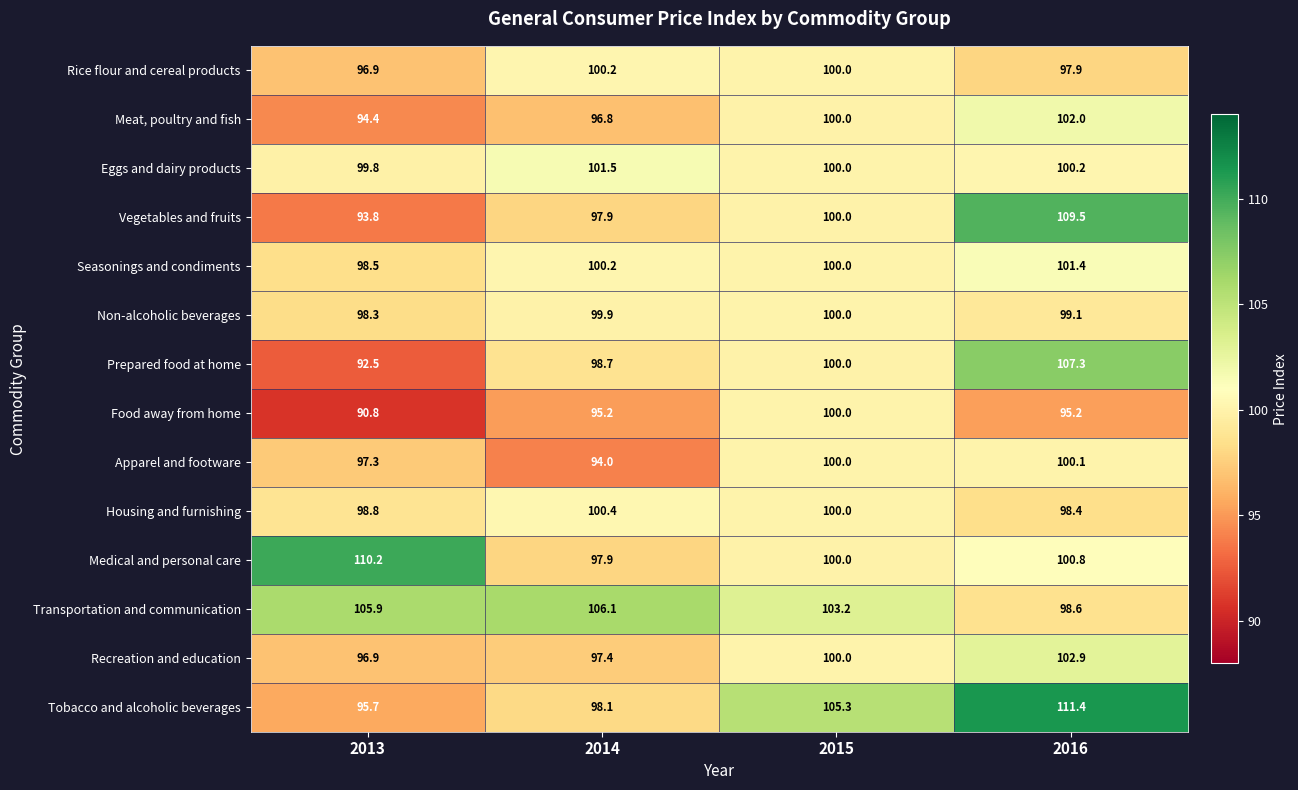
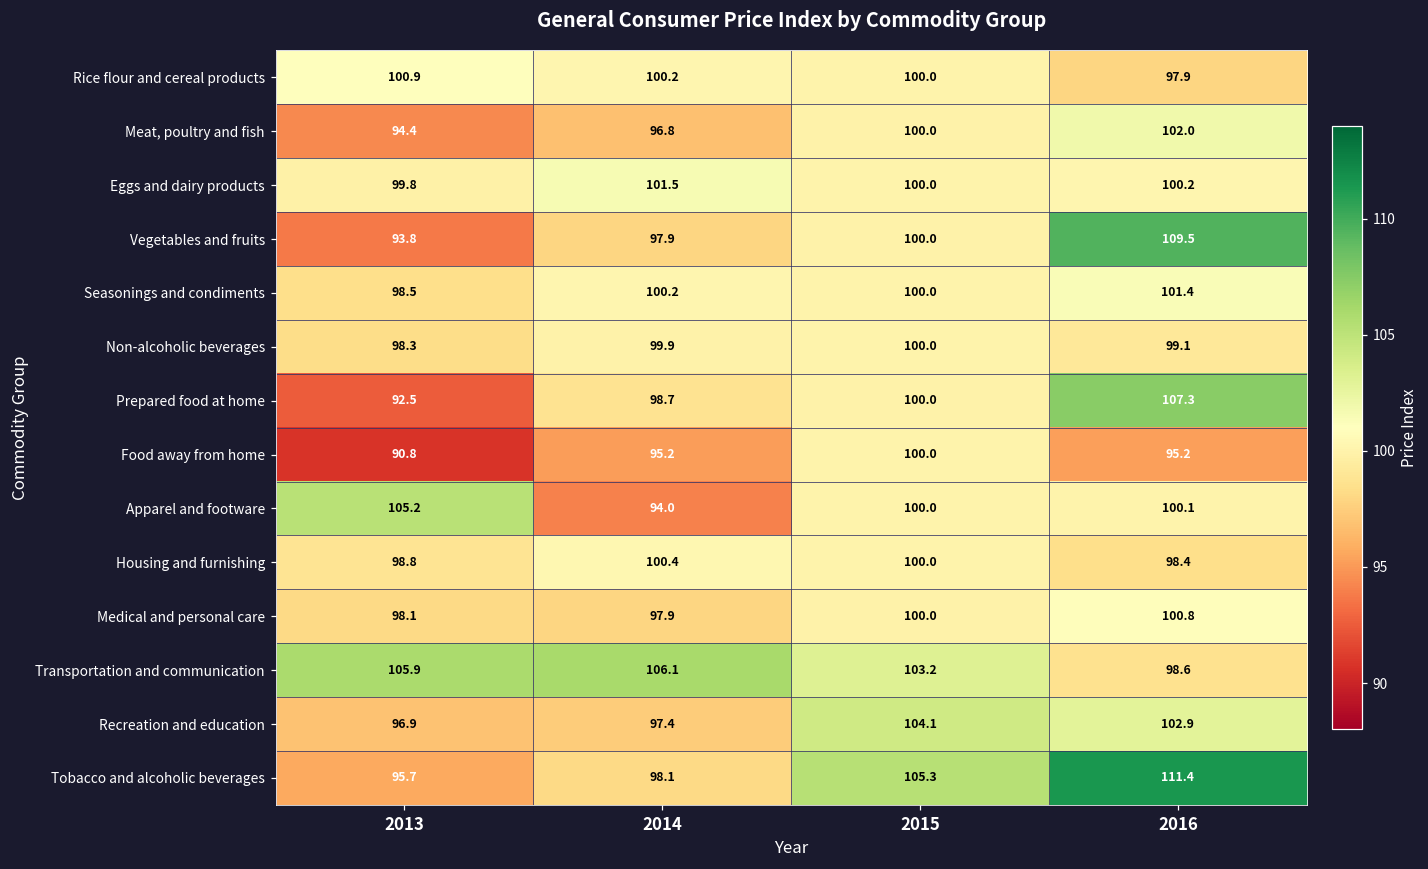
  {
    "Rice flour and cereal products": {
-     "2013": 96.9,
+     "2013": 100.9,
      "2014": 100.2,
      "2015": 100.0,
      "2016": 97.9
    },
    "Meat, poultry and fish": {
      "2013": 94.4,
      "2014": 96.8,
      "2015": 100.0,
      "2016": 102.0
    },
    "Eggs and dairy products": {
      "2013": 99.8,
      "2014": 101.5,
      "2015": 100.0,
      "2016": 100.2
    },
    "Vegetables and fruits": {
      "2013": 93.8,
      "2014": 97.9,
      "2015": 100.0,
      "2016": 109.5
    },
    "Seasonings and condiments": {
      "2013": 98.5,
      "2014": 100.2,
      "2015": 100.0,
      "2016": 101.4
    },
    "Non-alcoholic beverages": {
      "2013": 98.3,
      "2014": 99.9,
      "2015": 100.0,
      "2016": 99.1
    },
    "Prepared food at home": {
      "2013": 92.5,
      "2014": 98.7,
      "2015": 100.0,
      "2016": 107.3
    },
    "Food away from home": {
      "2013": 90.8,
      "2014": 95.2,
      "2015": 100.0,
      "2016": 95.2
    },
    "Apparel and footware": {
-     "2013": 97.3,
+     "2013": 105.2,
      "2014": 94.0,
      "2015": 100.0,
      "2016": 100.1
    },
    "Housing and furnishing": {
      "2013": 98.8,
      "2014": 100.4,
      "2015": 100.0,
      "2016": 98.4
    },
    "Medical and personal care": {
-     "2013": 110.2,
+     "2013": 98.1,
      "2014": 97.9,
      "2015": 100.0,
      "2016": 100.8
    },
    "Transportation and communication": {
      "2013": 105.9,
      "2014": 106.1,
      "2015": 103.2,
      "2016": 98.6
    },
    "Recreation and education": {
      "2013": 96.9,
      "2014": 97.4,
-     "2015": 100.0,
+     "2015": 104.1,
      "2016": 102.9
    },
    "Tobacco and alcoholic beverages": {
      "2013": 95.7,
      "2014": 98.1,
      "2015": 105.3,
      "2016": 111.4
    }
  }
